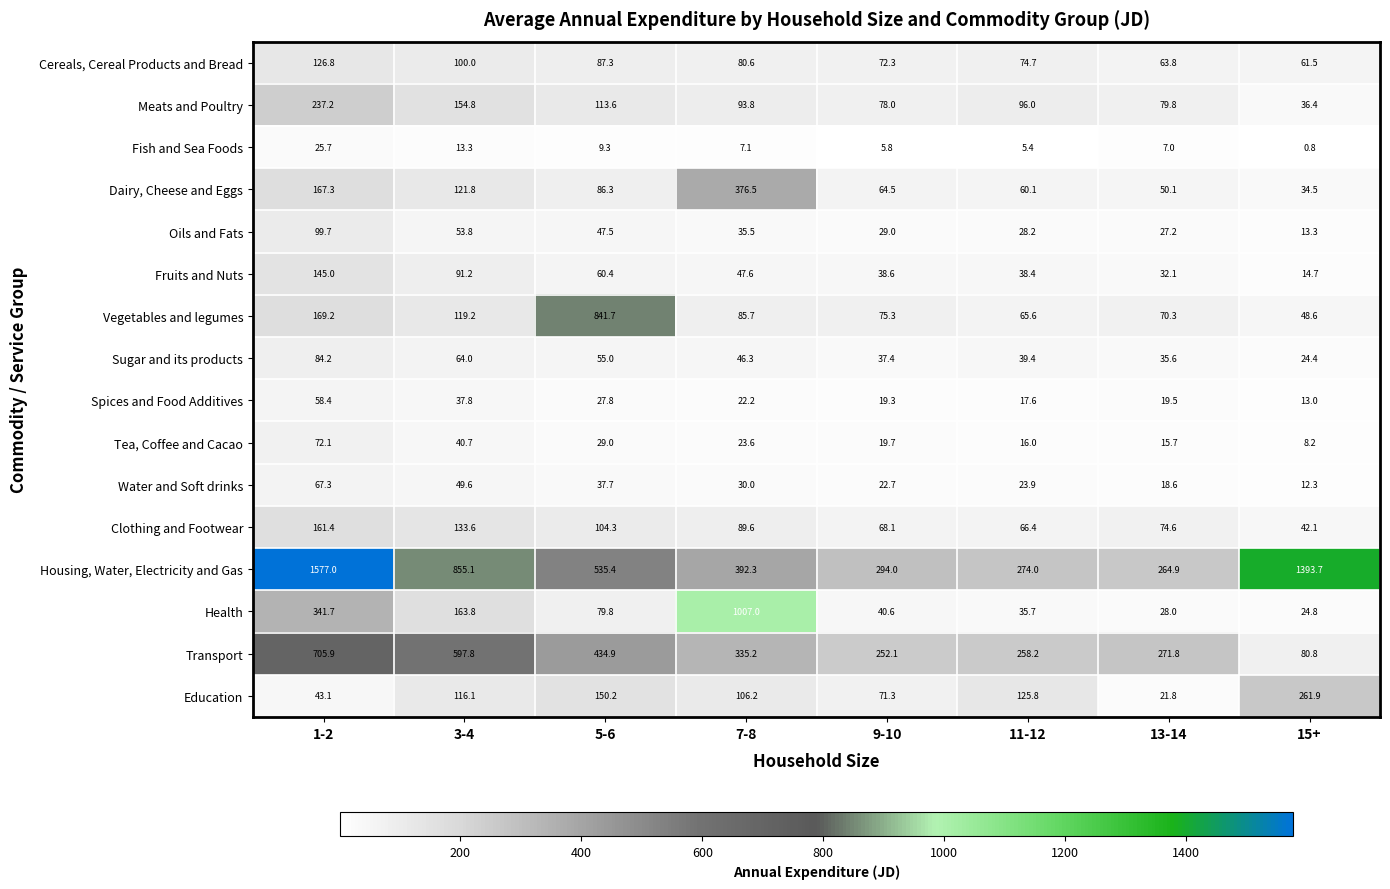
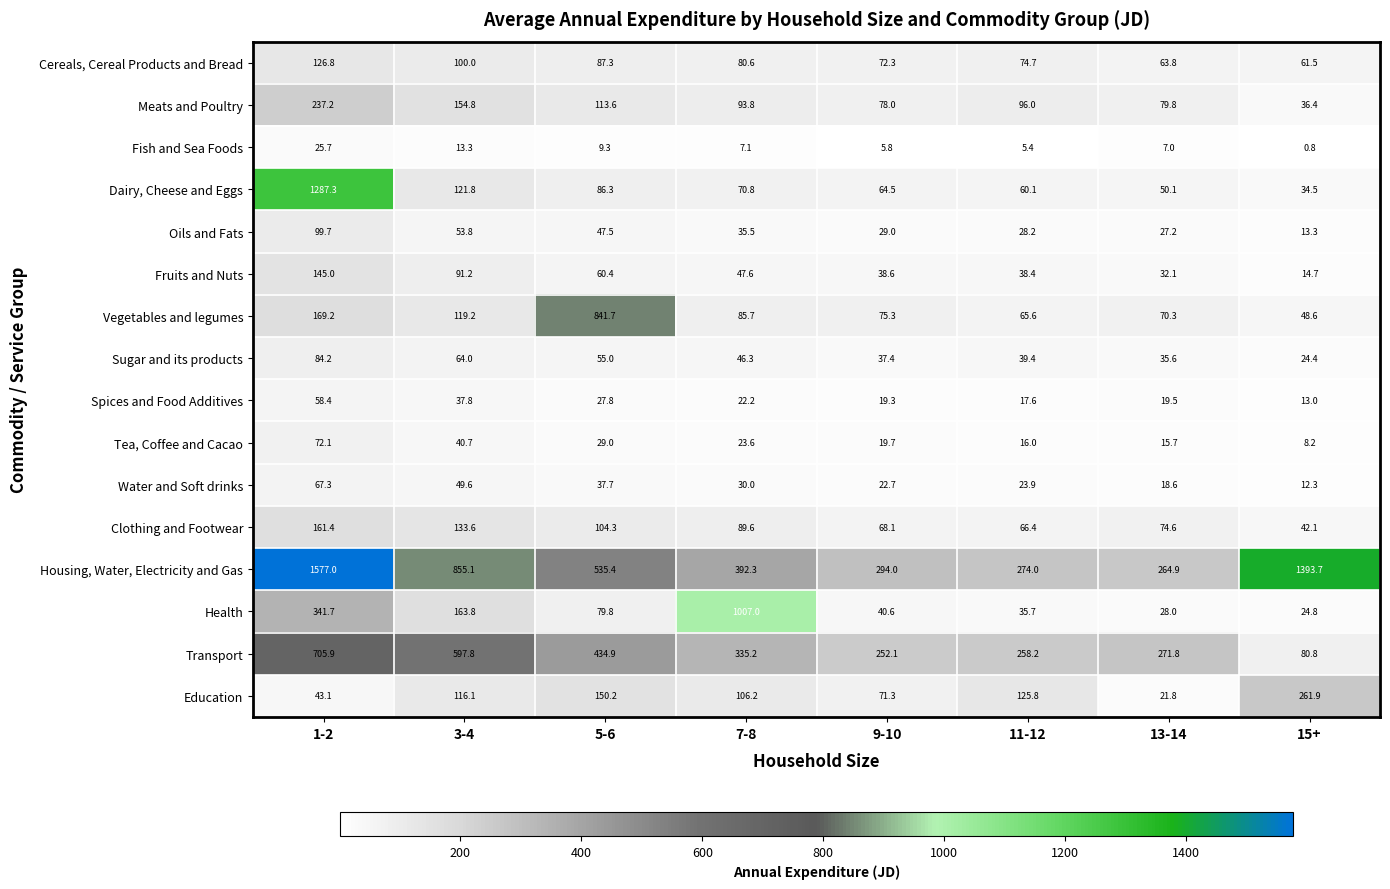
  {
    "Cereals, Cereal Products and Bread": {
      "1-2": 126.8,
      "3-4": 100.0,
      "5-6": 87.3,
      "7-8": 80.6,
      "9-10": 72.3,
      "11-12": 74.7,
      "13-14": 63.8,
      "15+": 61.5
    },
    "Meats and Poultry": {
      "1-2": 237.2,
      "3-4": 154.8,
      "5-6": 113.6,
      "7-8": 93.8,
      "9-10": 78.0,
      "11-12": 96.0,
      "13-14": 79.8,
      "15+": 36.4
    },
    "Fish and Sea Foods": {
      "1-2": 25.7,
      "3-4": 13.3,
      "5-6": 9.3,
      "7-8": 7.1,
      "9-10": 5.8,
      "11-12": 5.4,
      "13-14": 7.0,
      "15+": 0.8
    },
    "Dairy, Cheese and Eggs": {
-     "1-2": 167.3,
+     "1-2": 1287.3,
      "3-4": 121.8,
      "5-6": 86.3,
-     "7-8": 376.5,
+     "7-8": 70.8,
      "9-10": 64.5,
      "11-12": 60.1,
      "13-14": 50.1,
      "15+": 34.5
    },
    "Oils and Fats": {
      "1-2": 99.7,
      "3-4": 53.8,
      "5-6": 47.5,
      "7-8": 35.5,
      "9-10": 29.0,
      "11-12": 28.2,
      "13-14": 27.2,
      "15+": 13.3
    },
    "Fruits and Nuts": {
      "1-2": 145.0,
      "3-4": 91.2,
      "5-6": 60.4,
      "7-8": 47.6,
      "9-10": 38.6,
      "11-12": 38.4,
      "13-14": 32.1,
      "15+": 14.7
    },
    "Vegetables and legumes": {
      "1-2": 169.2,
      "3-4": 119.2,
      "5-6": 841.7,
      "7-8": 85.7,
      "9-10": 75.3,
      "11-12": 65.6,
      "13-14": 70.3,
      "15+": 48.6
    },
    "Sugar and its products": {
      "1-2": 84.2,
      "3-4": 64.0,
      "5-6": 55.0,
      "7-8": 46.3,
      "9-10": 37.4,
      "11-12": 39.4,
      "13-14": 35.6,
      "15+": 24.4
    },
    "Spices and Food Additives": {
      "1-2": 58.4,
      "3-4": 37.8,
      "5-6": 27.8,
      "7-8": 22.2,
      "9-10": 19.3,
      "11-12": 17.6,
      "13-14": 19.5,
      "15+": 13.0
    },
    "Tea, Coffee and Cacao": {
      "1-2": 72.1,
      "3-4": 40.7,
      "5-6": 29.0,
      "7-8": 23.6,
      "9-10": 19.7,
      "11-12": 16.0,
      "13-14": 15.7,
      "15+": 8.2
    },
    "Water and Soft drinks": {
      "1-2": 67.3,
      "3-4": 49.6,
      "5-6": 37.7,
      "7-8": 30.0,
      "9-10": 22.7,
      "11-12": 23.9,
      "13-14": 18.6,
      "15+": 12.3
    },
    "Clothing and Footwear": {
      "1-2": 161.4,
      "3-4": 133.6,
      "5-6": 104.3,
      "7-8": 89.6,
      "9-10": 68.1,
      "11-12": 66.4,
      "13-14": 74.6,
      "15+": 42.1
    },
    "Housing, Water, Electricity and Gas": {
      "1-2": 1577.0,
      "3-4": 855.1,
      "5-6": 535.4,
      "7-8": 392.3,
      "9-10": 294.0,
      "11-12": 274.0,
      "13-14": 264.9,
      "15+": 1393.7
    },
    "Health": {
      "1-2": 341.7,
      "3-4": 163.8,
      "5-6": 79.8,
      "7-8": 1007.0,
      "9-10": 40.6,
      "11-12": 35.7,
      "13-14": 28.0,
      "15+": 24.8
    },
    "Transport": {
      "1-2": 705.9,
      "3-4": 597.8,
      "5-6": 434.9,
      "7-8": 335.2,
      "9-10": 252.1,
      "11-12": 258.2,
      "13-14": 271.8,
      "15+": 80.8
    },
    "Education": {
      "1-2": 43.1,
      "3-4": 116.1,
      "5-6": 150.2,
      "7-8": 106.2,
      "9-10": 71.3,
      "11-12": 125.8,
      "13-14": 21.8,
      "15+": 261.9
    }
  }
